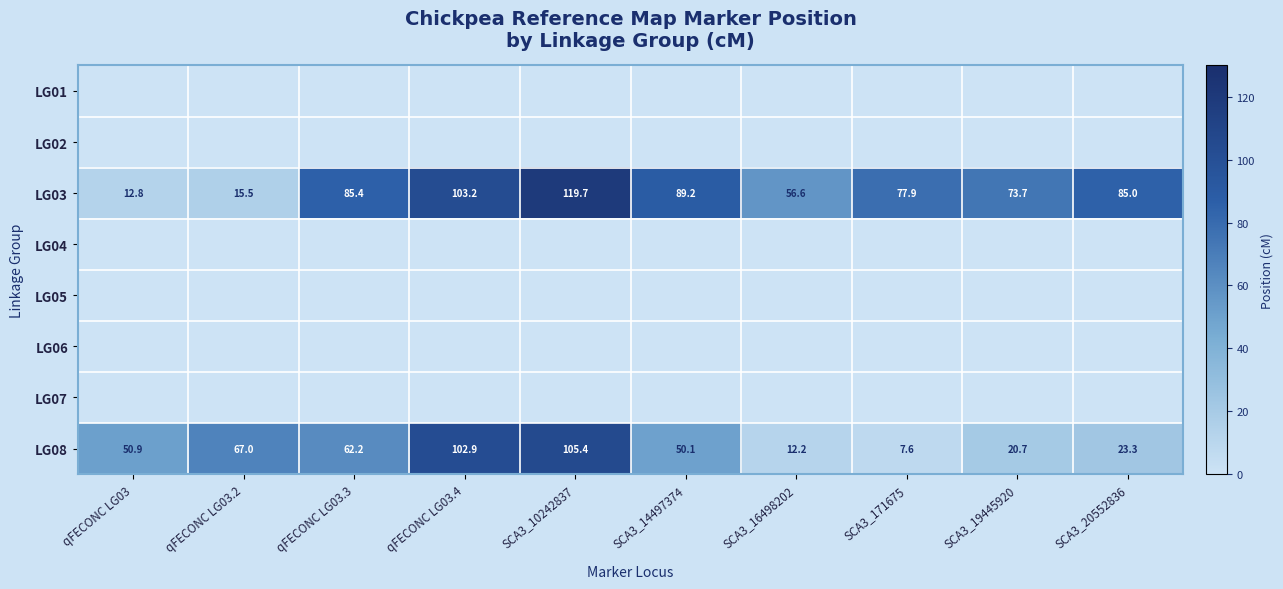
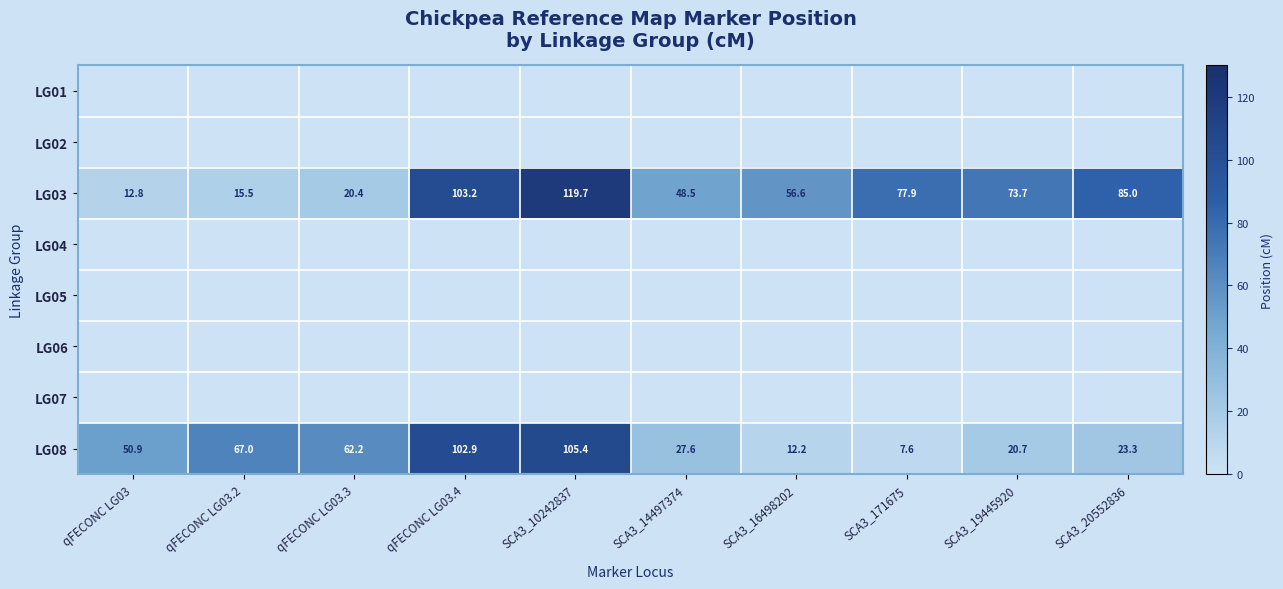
  {
    "LG03": {
      "qFECONC LG03": 12.8,
      "qFECONC LG03.2": 15.5,
-     "qFECONC LG03.3": 85.4,
+     "qFECONC LG03.3": 20.4,
      "qFECONC LG03.4": 103.2,
      "SCA3_10242837": 119.7,
-     "SCA3_14497374": 89.2,
+     "SCA3_14497374": 48.5,
      "SCA3_16498202": 56.6,
      "SCA3_171675": 77.9,
      "SCA3_19445920": 73.7,
      "SCA3_20552836": 85.0
    },
    "LG08": {
      "qFECONC LG03": 50.9,
      "qFECONC LG03.2": 67.0,
      "qFECONC LG03.3": 62.2,
      "qFECONC LG03.4": 102.9,
      "SCA3_10242837": 105.4,
-     "SCA3_14497374": 50.1,
+     "SCA3_14497374": 27.6,
      "SCA3_16498202": 12.2,
      "SCA3_171675": 7.6,
      "SCA3_19445920": 20.7,
      "SCA3_20552836": 23.3
    }
  }
